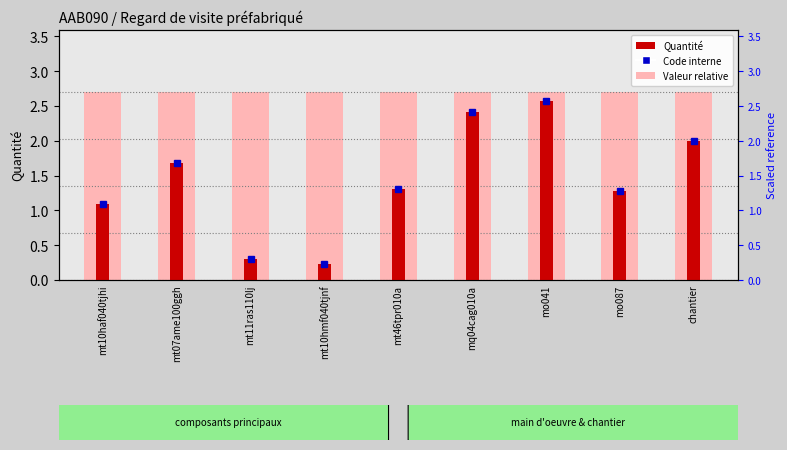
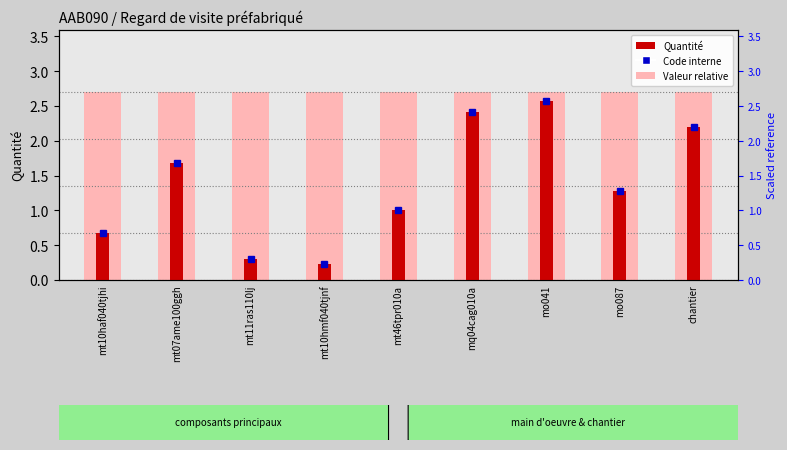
  {
    "Quantité": {
-     "mt10haf040tjhi": 1.1,
-     "mt46tpr010a": 1.3,
-     "chantier": 2.0
+     "mt10haf040tjhi": 0.7,
+     "mt46tpr010a": 1.0,
+     "chantier": 2.2
    }
  }
